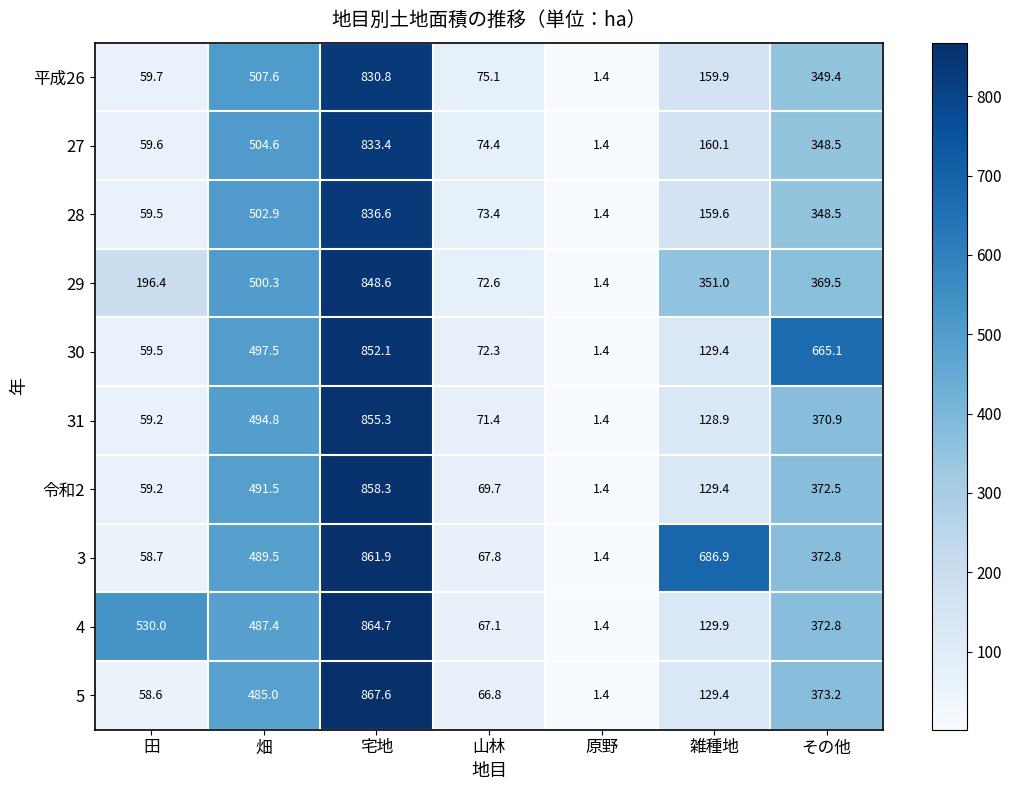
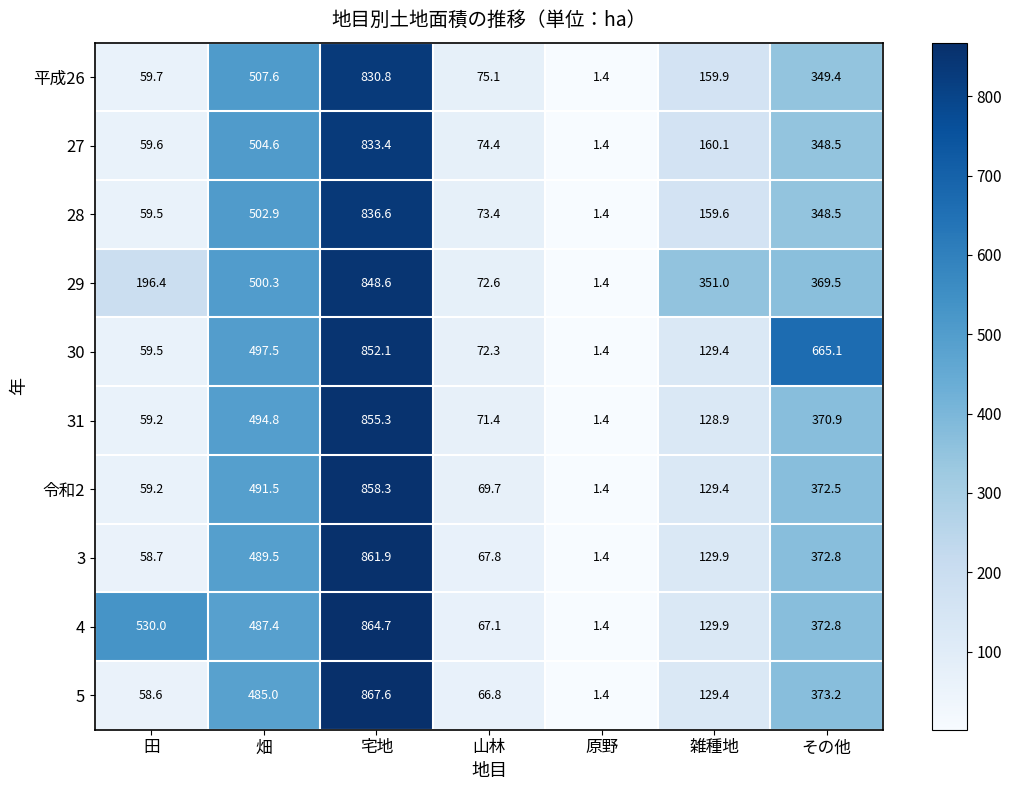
  {
    "平成26": {
      "田": 59.7,
      "畑": 507.6,
      "宅地": 830.8,
      "山林": 75.1,
      "原野": 1.4,
      "雑種地": 159.9,
      "その他": 349.4
    },
    "27": {
      "田": 59.6,
      "畑": 504.6,
      "宅地": 833.4,
      "山林": 74.4,
      "原野": 1.4,
      "雑種地": 160.1,
      "その他": 348.5
    },
    "28": {
      "田": 59.5,
      "畑": 502.9,
      "宅地": 836.6,
      "山林": 73.4,
      "原野": 1.4,
      "雑種地": 159.6,
      "その他": 348.5
    },
    "29": {
      "田": 196.4,
      "畑": 500.3,
      "宅地": 848.6,
      "山林": 72.6,
      "原野": 1.4,
      "雑種地": 351.0,
      "その他": 369.5
    },
    "30": {
      "田": 59.5,
      "畑": 497.5,
      "宅地": 852.1,
      "山林": 72.3,
      "原野": 1.4,
      "雑種地": 129.4,
      "その他": 665.1
    },
    "31": {
      "田": 59.2,
      "畑": 494.8,
      "宅地": 855.3,
      "山林": 71.4,
      "原野": 1.4,
      "雑種地": 128.9,
      "その他": 370.9
    },
    "令和2": {
      "田": 59.2,
      "畑": 491.5,
      "宅地": 858.3,
      "山林": 69.7,
      "原野": 1.4,
      "雑種地": 129.4,
      "その他": 372.5
    },
    "3": {
      "田": 58.7,
      "畑": 489.5,
      "宅地": 861.9,
      "山林": 67.8,
      "原野": 1.4,
-     "雑種地": 686.9,
+     "雑種地": 129.9,
      "その他": 372.8
    },
    "4": {
      "田": 530.0,
      "畑": 487.4,
      "宅地": 864.7,
      "山林": 67.1,
      "原野": 1.4,
      "雑種地": 129.9,
      "その他": 372.8
    },
    "5": {
      "田": 58.6,
      "畑": 485.0,
      "宅地": 867.6,
      "山林": 66.8,
      "原野": 1.4,
      "雑種地": 129.4,
      "その他": 373.2
    }
  }
